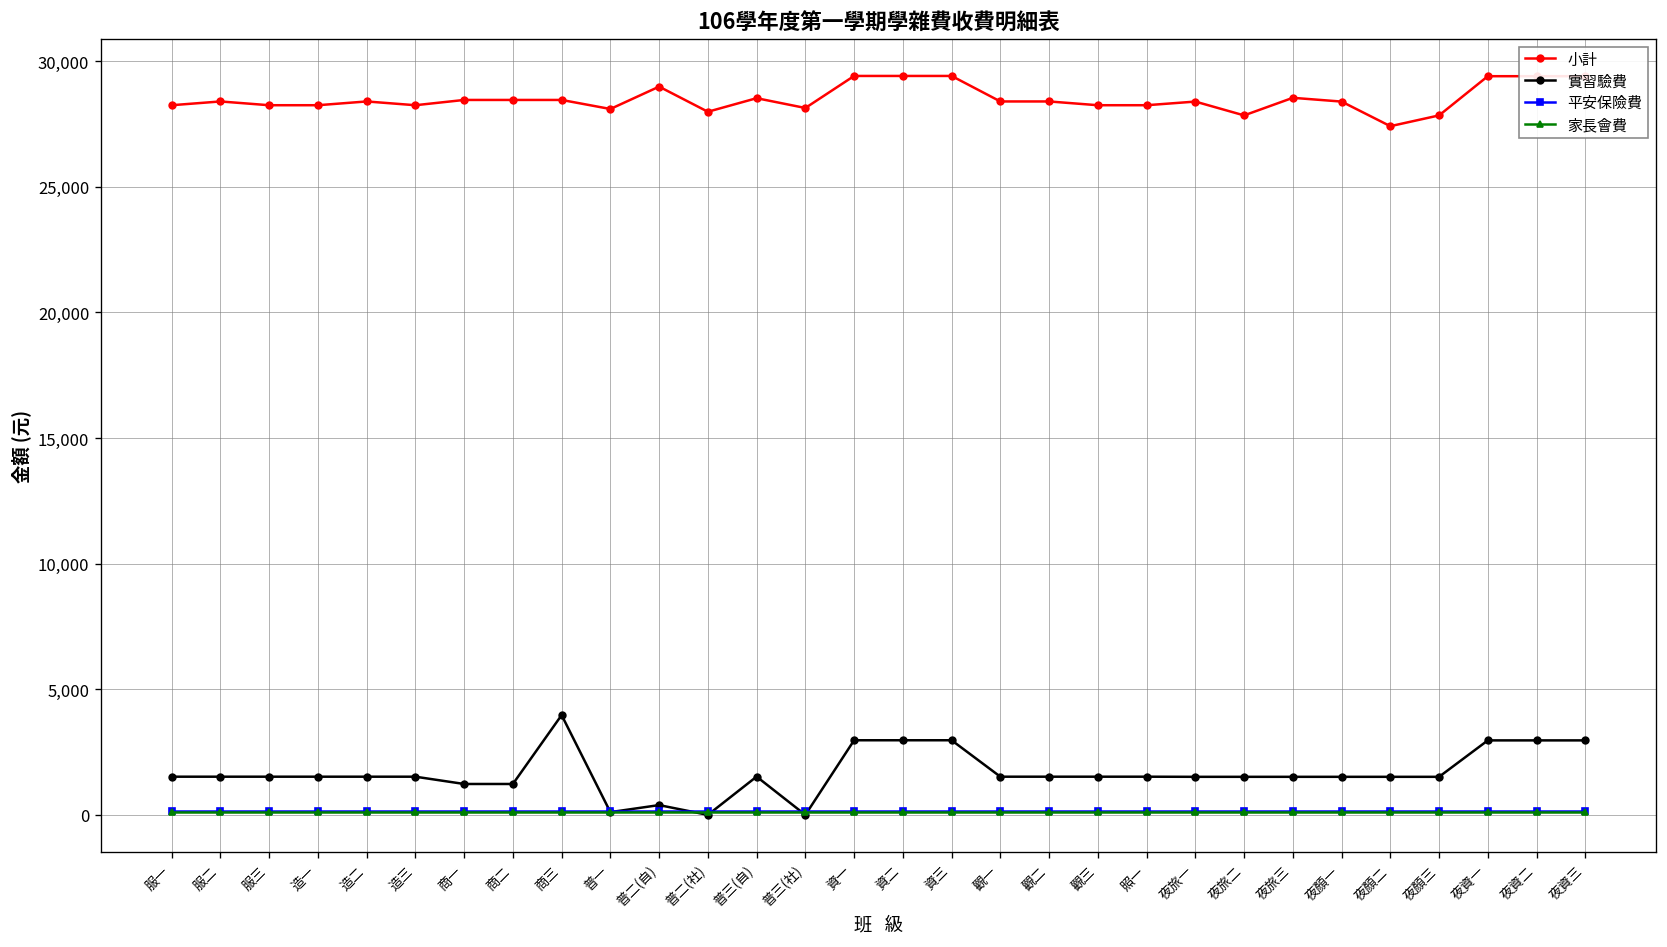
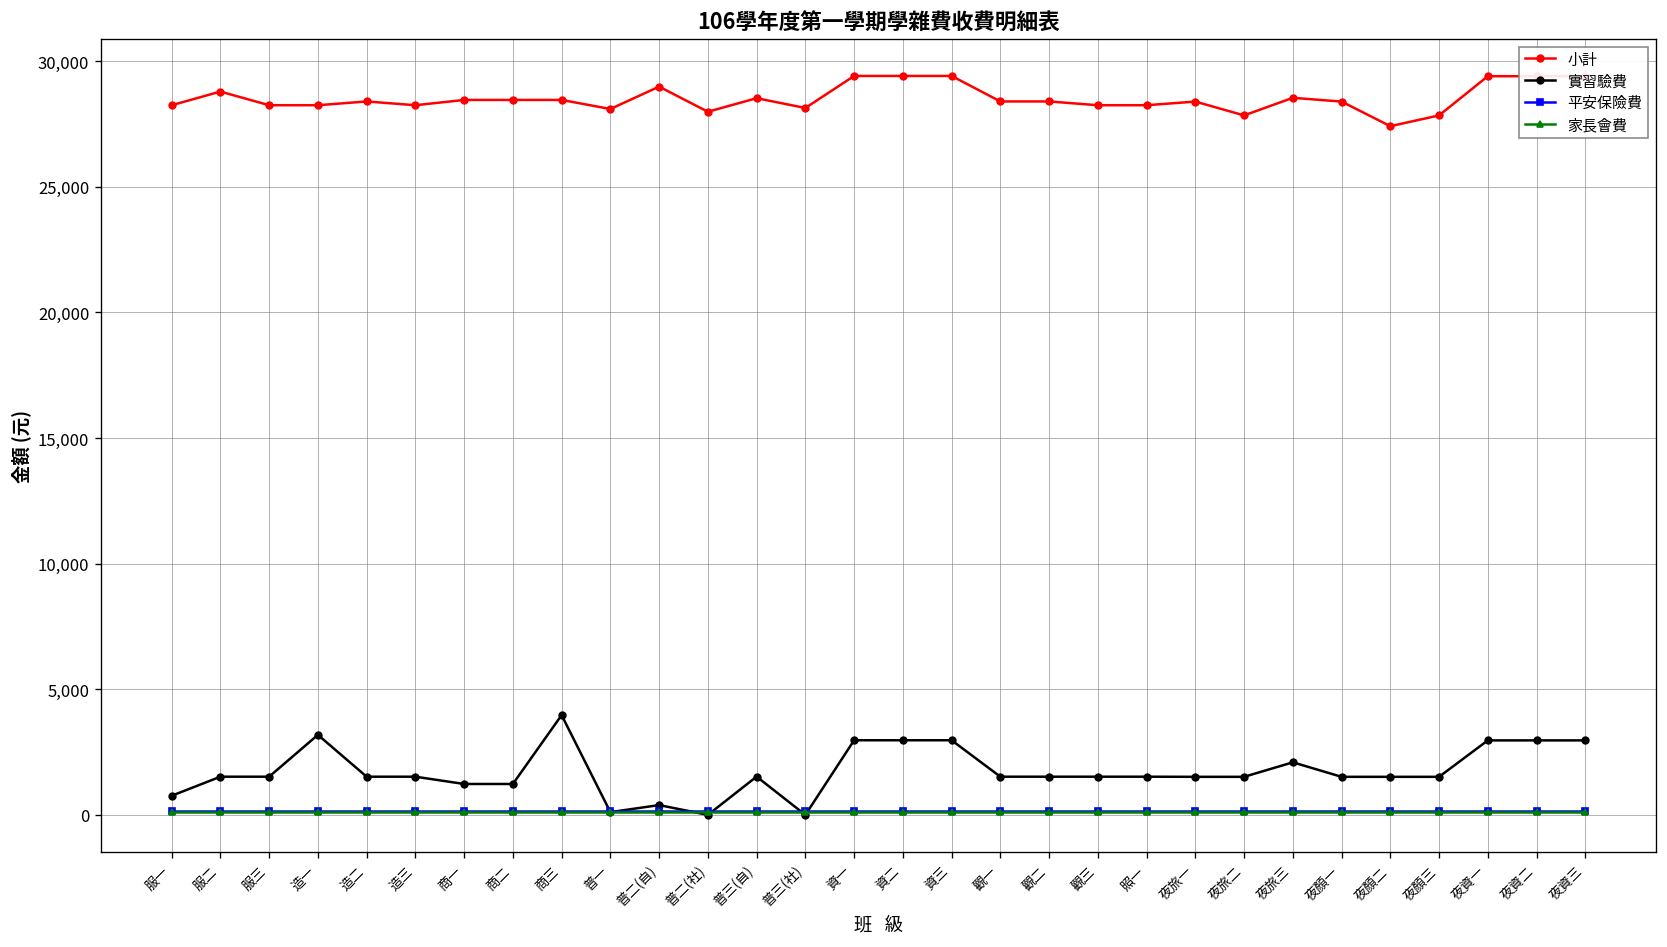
  {
    "小計": {
      "服一": "28,200",
-     "服二": "28,400",
+     "服二": "28,800",
      "服三": "28,200",
      "造一": "28,200",
      "造二": "28,400",
      "造三": "28,200",
      "商一": "28,500",
      "商二": "28,500",
      "商三": "28,500",
      "普一": "28,100",
      "普二(自)": "29,000",
      "普二(社)": "28,000",
      "普三(自)": "28,500",
      "普三(社)": "28,100",
      "資一": "29,400",
      "資二": "29,400",
      "資三": "29,400",
      "觀一": "28,400",
      "觀二": "28,400",
      "觀三": "28,200",
      "照一": "28,200",
      "夜旅一": "28,400",
      "夜旅二": "27,800",
      "夜旅三": "28,500",
      "夜顏一": "28,400",
      "夜顏二": "27,400",
      "夜顏三": "27,800",
      "夜資一": "29,400"
    },
    "實習驗費": {
-     "服一": "1,500",
+     "服一": "800",
      "服二": "1,500",
      "服三": "1,500",
-     "造一": "1,500",
+     "造一": "3,200",
      "造二": "1,500",
      "造三": "1,500",
      "商一": "1,200",
      "商二": "1,200",
      "商三": "4,000",
      "普二(自)": "400",
      "普三(自)": "1,500",
      "資一": "3,000",
      "資二": "3,000",
      "資三": "3,000",
      "觀一": "1,500",
      "觀二": "1,500",
      "觀三": "1,500",
      "照一": "1,500",
      "夜旅一": "1,500",
      "夜旅二": "1,500",
-     "夜旅三": "1,500",
+     "夜旅三": "2,100",
      "夜顏一": "1,500",
      "夜顏二": "1,500",
      "夜顏三": "1,500",
      "夜資一": "3,000",
      "夜資二": "3,000",
      "夜資三": "3,000"
    }
  }
